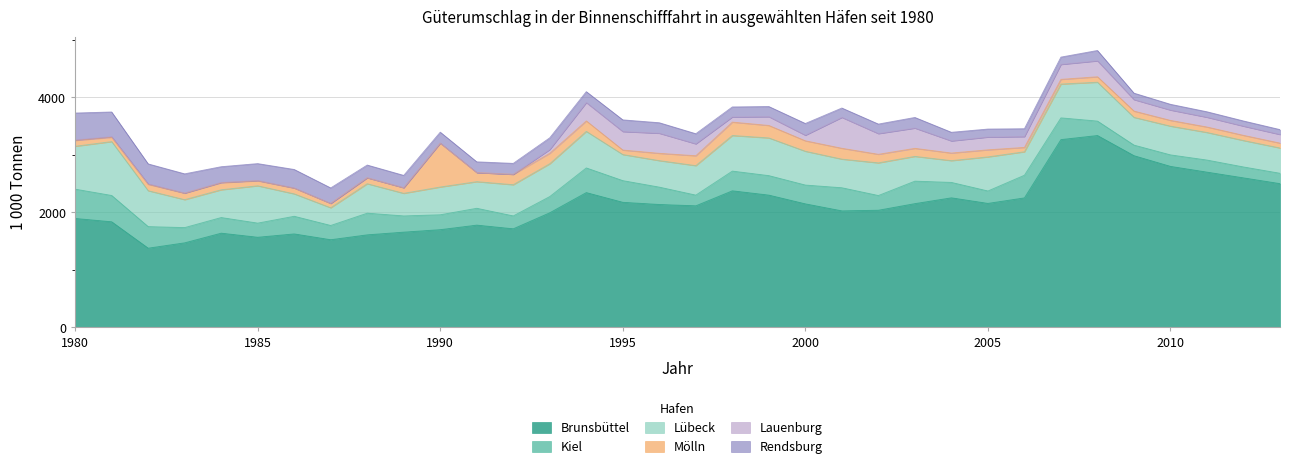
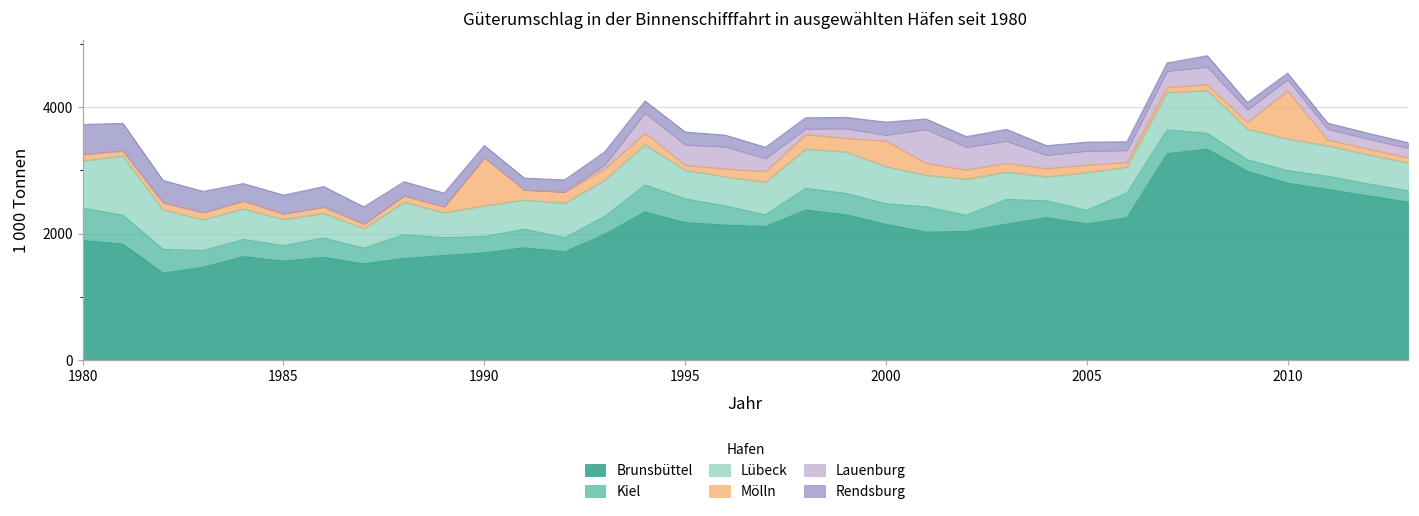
  {
    "Lübeck": {
      "1980": 700,
-     "1985": 600,
+     "1985": 400,
      "1990": 500,
      "1995": 500,
      "2000": 600,
      "2005": 600,
      "2010": 500
    },
    "Mölln": {
      "1995": 100,
-     "2000": 200,
+     "2000": 400,
      "2005": 100,
-     "2010": 100
+     "2010": 800
    }
  }
